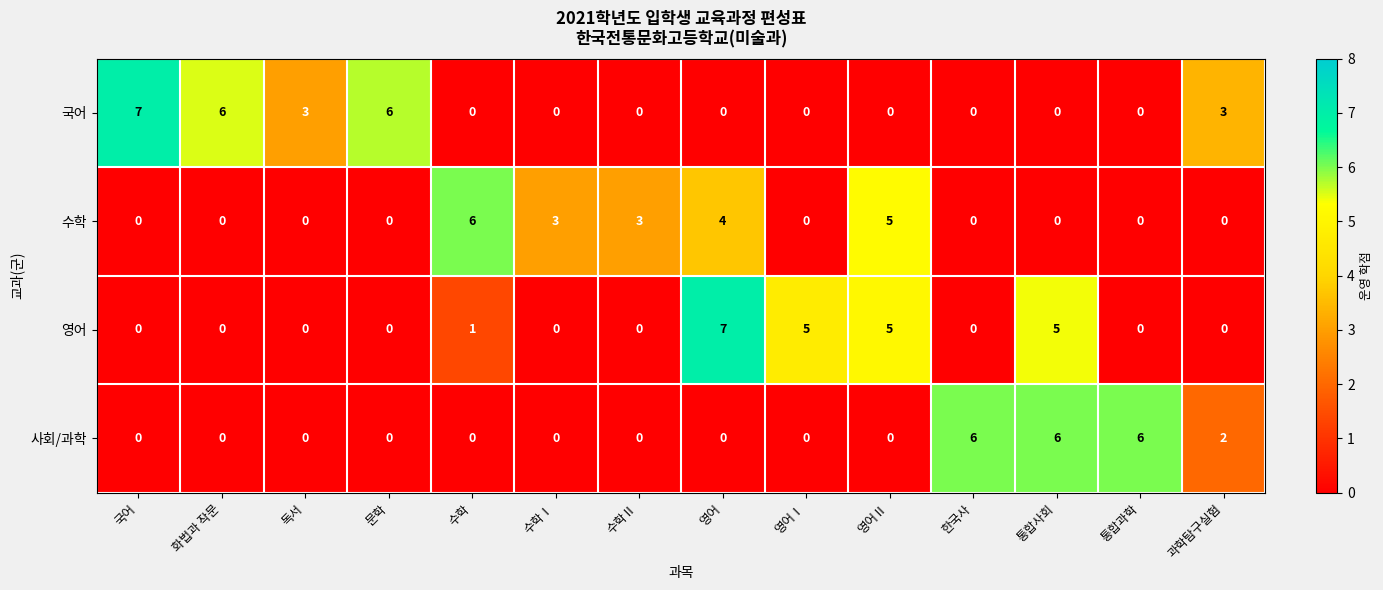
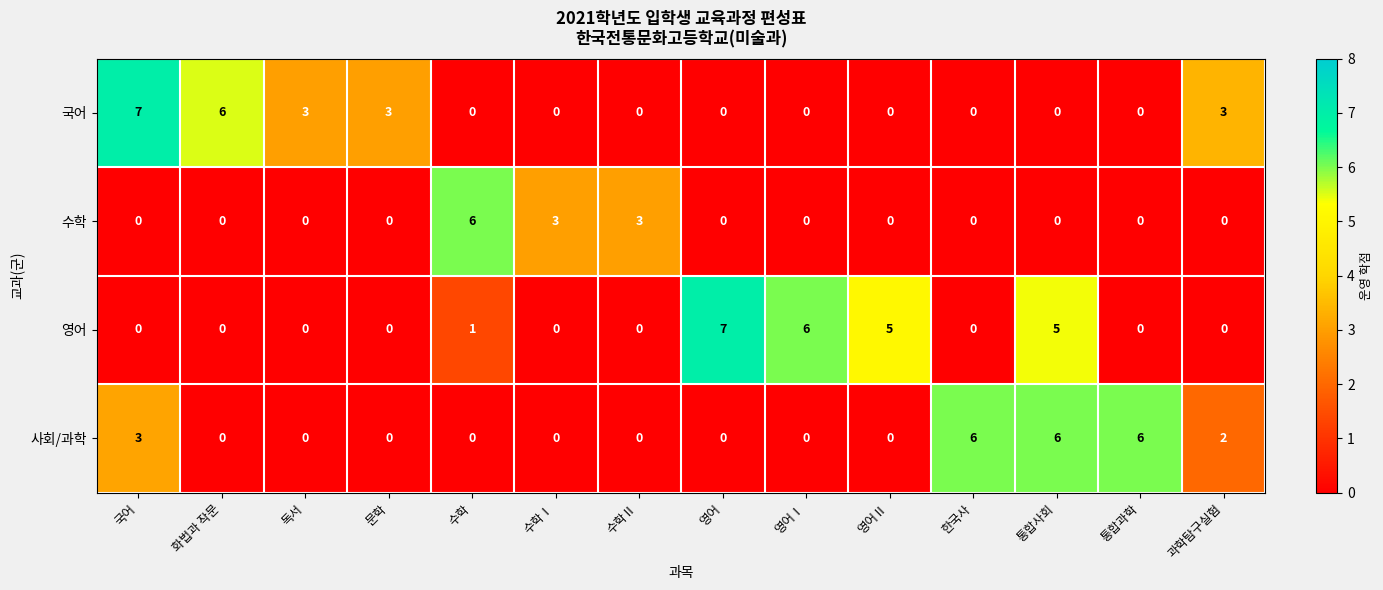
  {
    "국어": {
      "국어": 7,
      "화법과 작문": 6,
      "독서": 3,
-     "문학": 6,
+     "문학": 3,
      "수학": 0,
      "수학Ⅰ": 0,
      "수학Ⅱ": 0,
      "영어": 0,
      "영어Ⅰ": 0,
      "영어Ⅱ": 0,
      "한국사": 0,
      "통합사회": 0,
      "통합과학": 0,
      "과학탐구실험": 3
    },
    "수학": {
      "국어": 0,
      "화법과 작문": 0,
      "독서": 0,
      "문학": 0,
      "수학": 6,
      "수학Ⅰ": 3,
      "수학Ⅱ": 3,
-     "영어": 4,
+     "영어": 0,
      "영어Ⅰ": 0,
-     "영어Ⅱ": 5,
+     "영어Ⅱ": 0,
      "한국사": 0,
      "통합사회": 0,
      "통합과학": 0,
      "과학탐구실험": 0
    },
    "영어": {
      "국어": 0,
      "화법과 작문": 0,
      "독서": 0,
      "문학": 0,
      "수학": 1,
      "수학Ⅰ": 0,
      "수학Ⅱ": 0,
      "영어": 7,
-     "영어Ⅰ": 5,
+     "영어Ⅰ": 6,
      "영어Ⅱ": 5,
      "한국사": 0,
      "통합사회": 5,
      "통합과학": 0,
      "과학탐구실험": 0
    },
    "사회/과학": {
-     "국어": 0,
+     "국어": 3,
      "화법과 작문": 0,
      "독서": 0,
      "문학": 0,
      "수학": 0,
      "수학Ⅰ": 0,
      "수학Ⅱ": 0,
      "영어": 0,
      "영어Ⅰ": 0,
      "영어Ⅱ": 0,
      "한국사": 6,
      "통합사회": 6,
      "통합과학": 6,
      "과학탐구실험": 2
    }
  }
